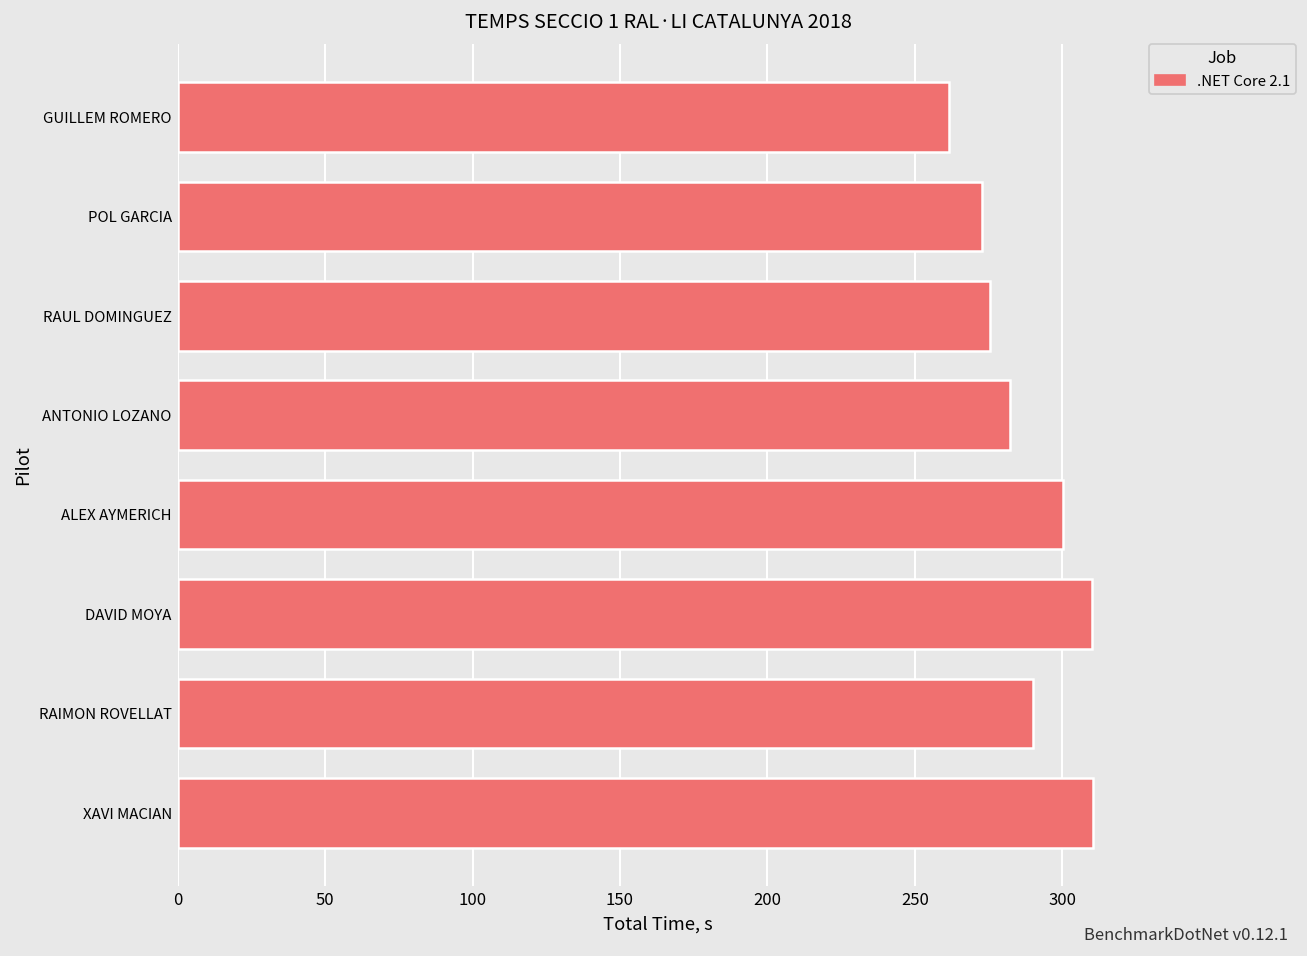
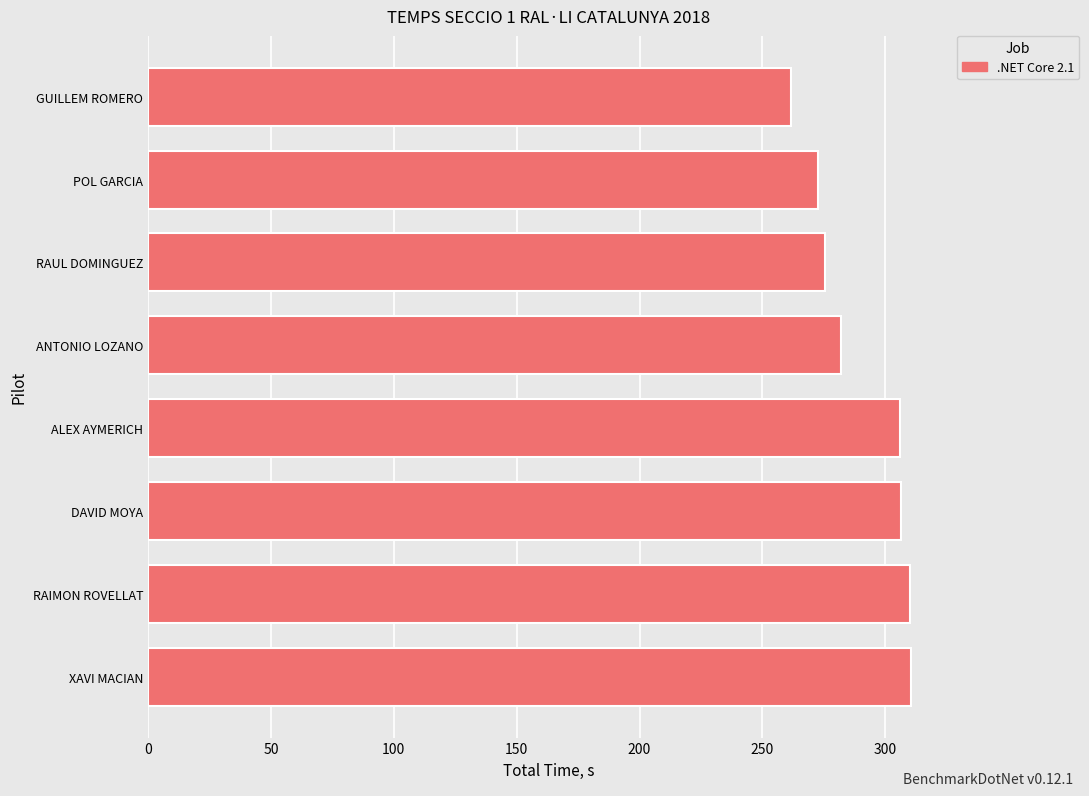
  {
    "GUILLEM ROMERO": 261,
    "POL GARCIA": 273,
    "RAUL DOMINGUEZ": 276,
    "ANTONIO LOZANO": 282,
-   "ALEX AYMERICH": 300,
-   "DAVID MOYA": 310,
-   "RAIMON ROVELLAT": 290,
+   "ALEX AYMERICH": 306,
+   "DAVID MOYA": 307,
+   "RAIMON ROVELLAT": 310,
    "XAVI MACIAN": 310
  }
